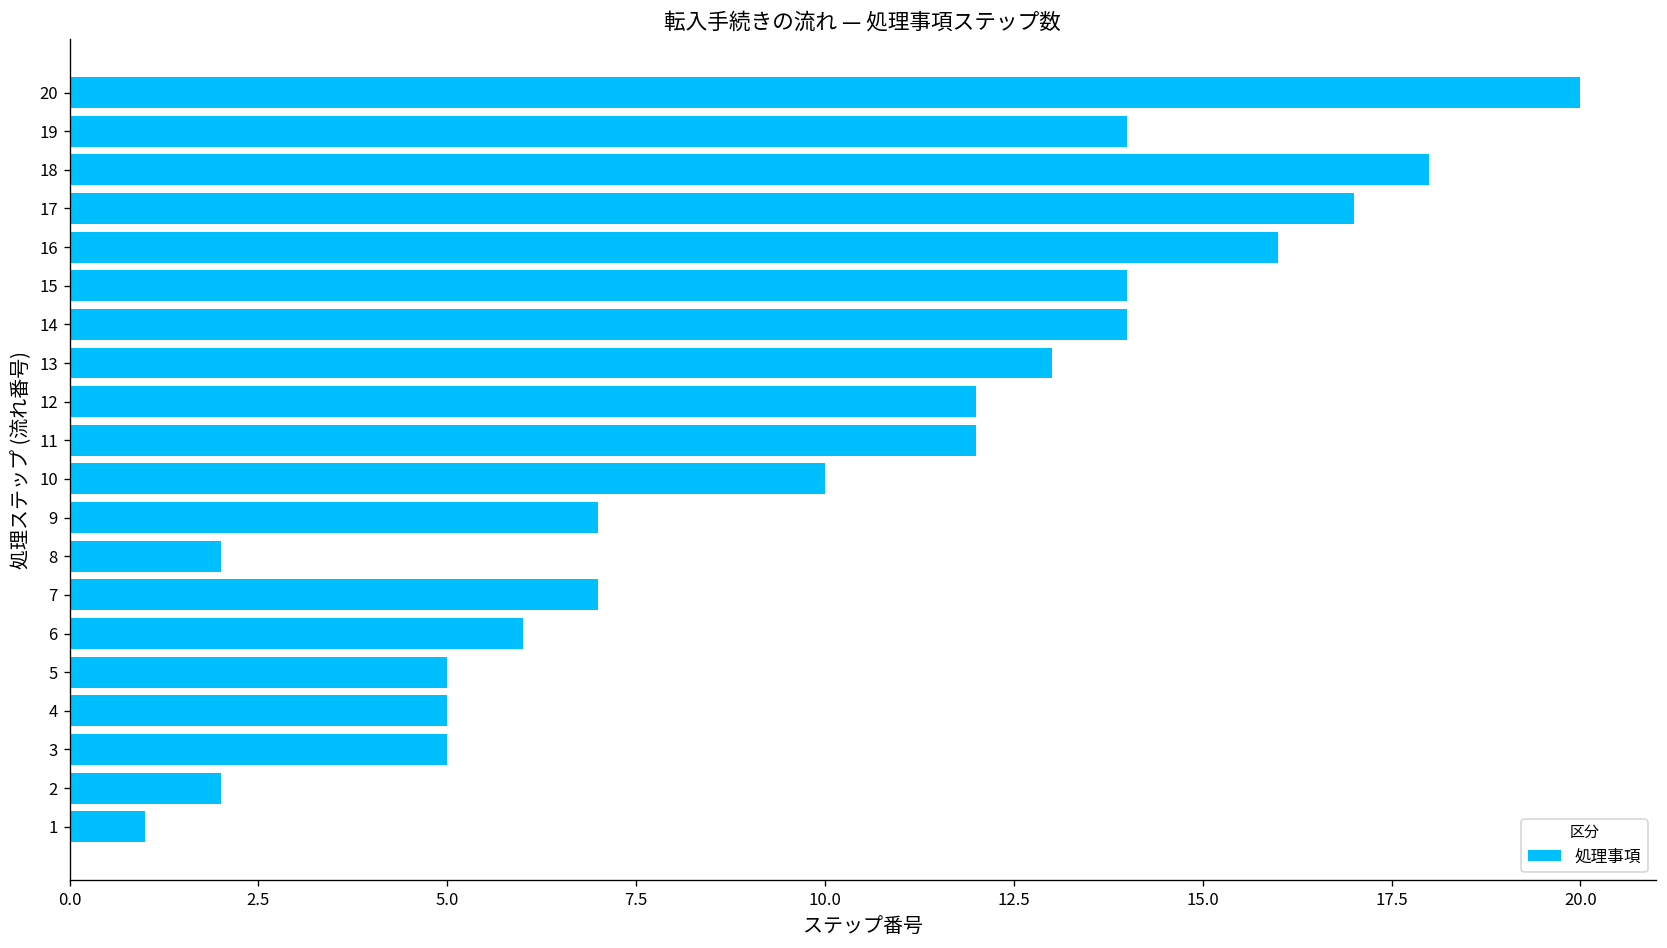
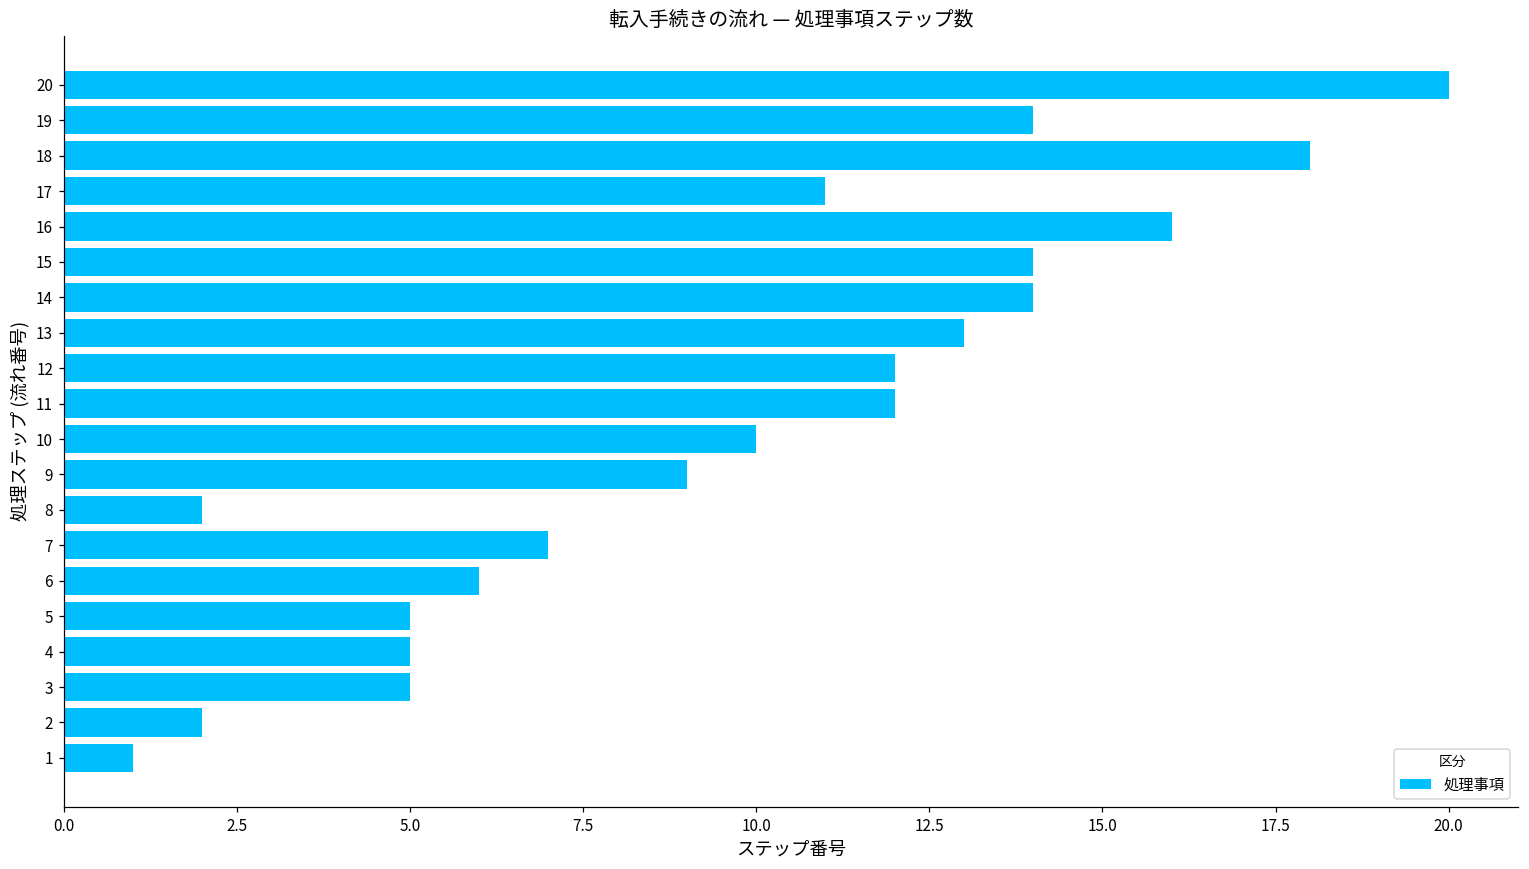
  {
    "20": 20,
    "19": 14,
    "18": 18,
-   "17": 17,
+   "17": 11,
    "16": 16,
    "15": 14,
    "14": 14,
    "13": 13,
    "12": 12,
    "11": 12,
    "10": 10,
-   "9": 7,
+   "9": 9,
    "8": 2,
    "7": 7,
    "6": 6,
    "5": 5,
    "4": 5,
    "3": 5,
    "2": 2,
    "1": 1
  }
